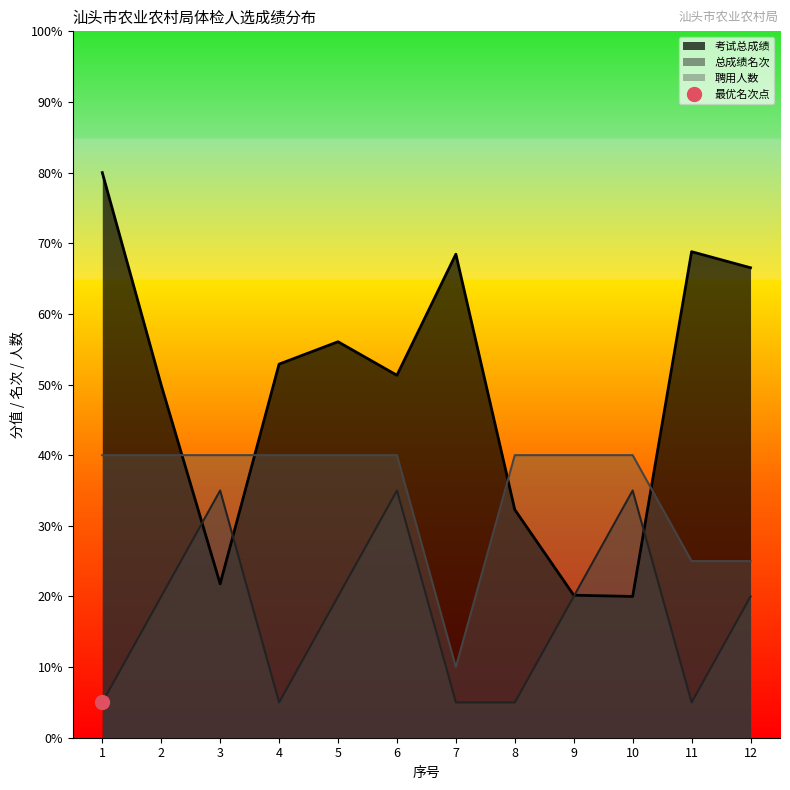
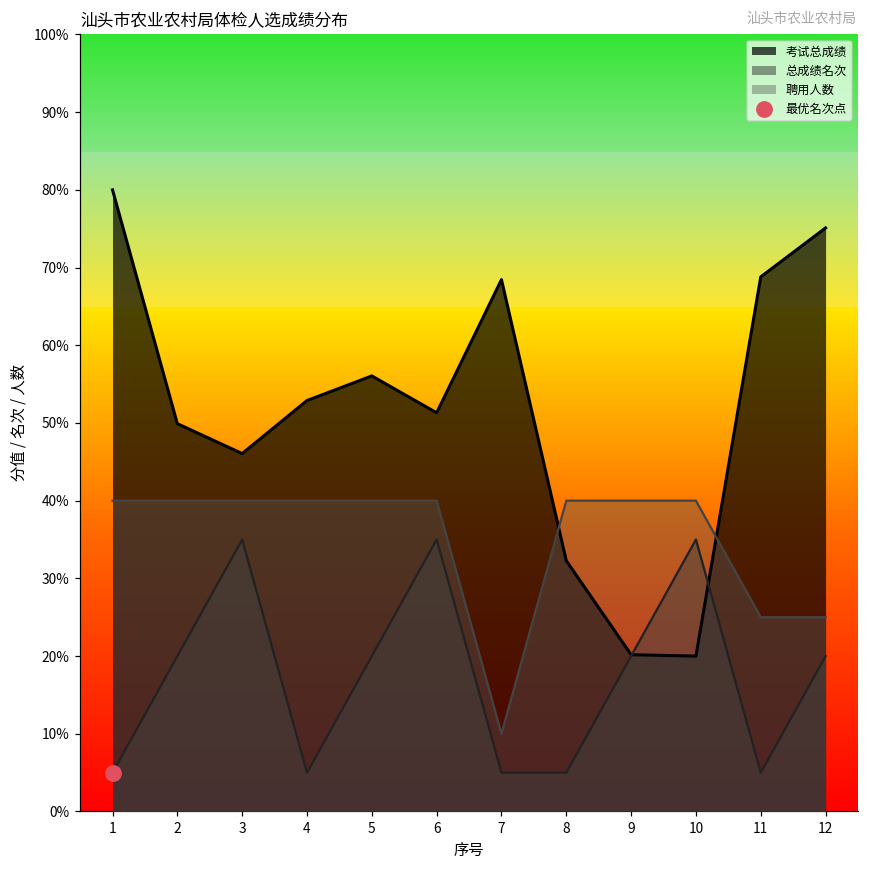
  {
    "考试总成绩": {
      "1": "80%",
      "2": "50%",
-     "3": "22%",
+     "3": "46%",
      "4": "53%",
      "5": "56%",
      "6": "51%",
      "7": "68%",
      "8": "32%",
      "10": "20%",
      "11": "69%",
-     "12": "67%"
+     "12": "75%"
    }
  }
